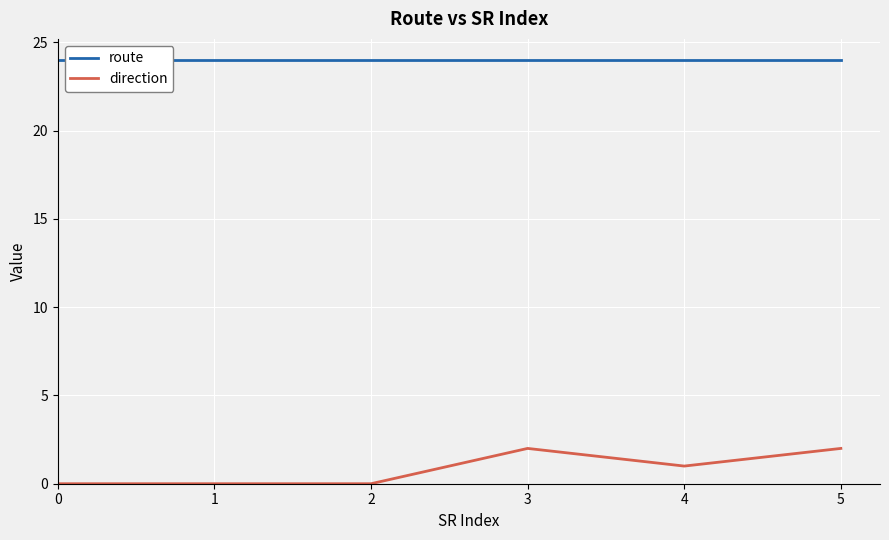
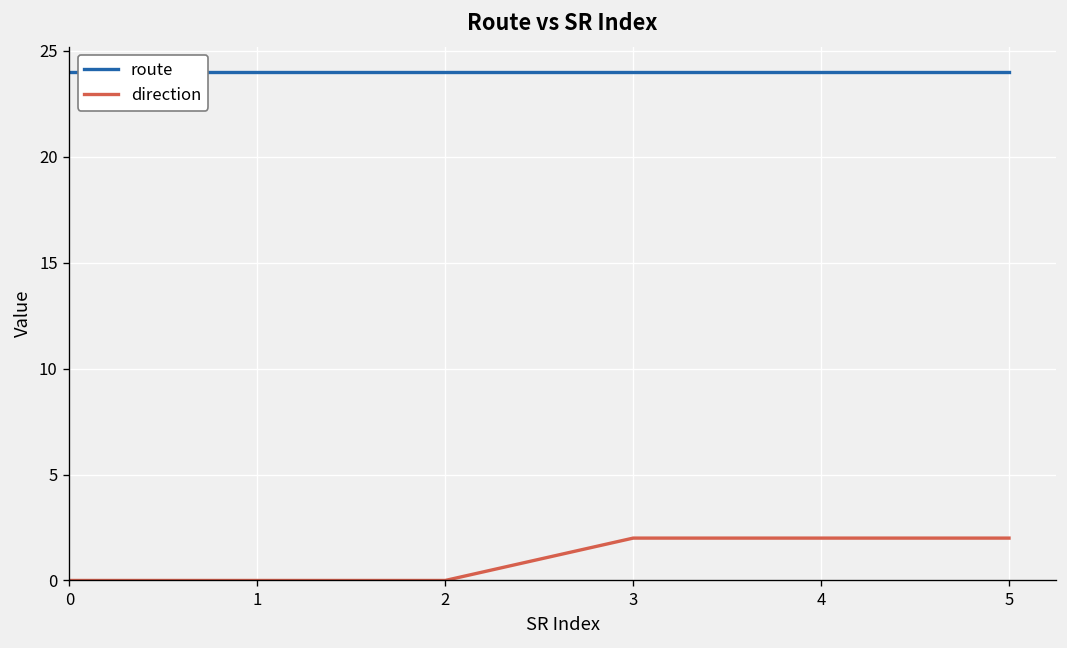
  {
    "route": {
      "0": 24,
      "1": 24,
      "2": 24,
      "3": 24,
      "4": 24,
      "5": 24
    },
    "direction": {
      "0": 0,
      "1": 0,
      "2": 0,
      "3": 2,
-     "4": 1,
+     "4": 2,
      "5": 2
    }
  }
